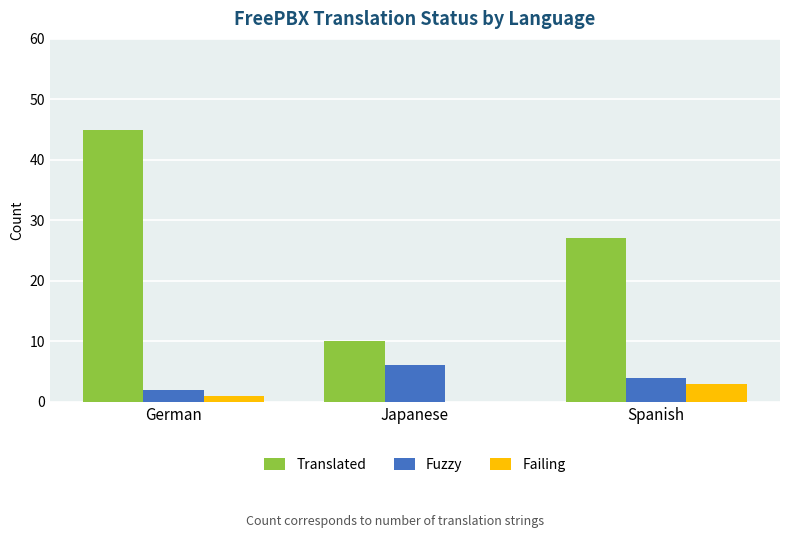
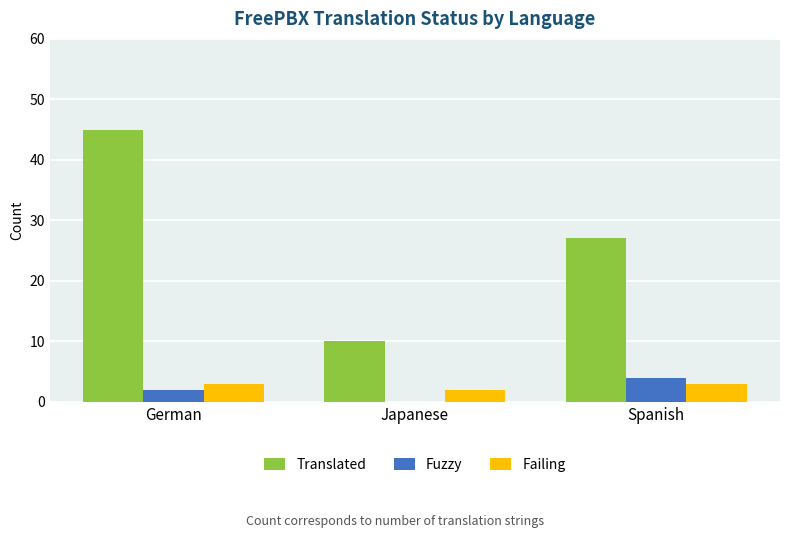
  {
    "Translated": {
      "German": 45,
      "Japanese": 10,
      "Spanish": 27
    },
    "Fuzzy": {
      "German": 2,
-     "Japanese": 6,
+     "Japanese": 0,
      "Spanish": 4
    },
    "Failing": {
-     "German": 1,
-     "Japanese": 0,
+     "German": 3,
+     "Japanese": 2,
      "Spanish": 3
    }
  }
